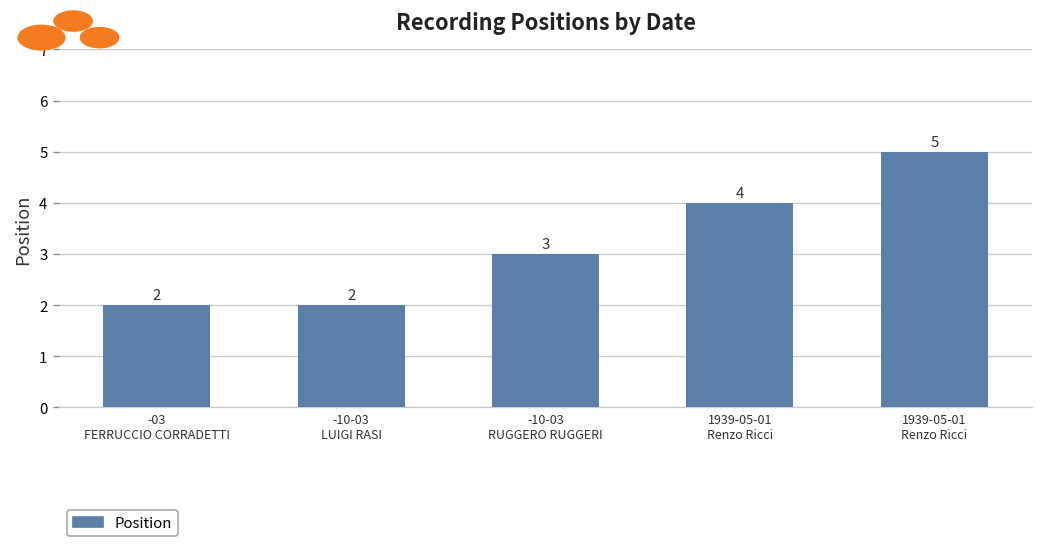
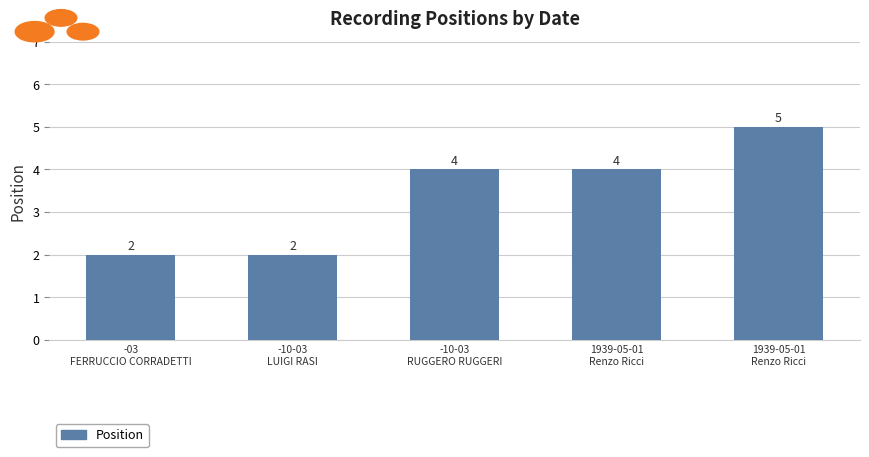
  {
    "-03 FERRUCCIO CORRADETTI": 2,
    "-10-03 LUIGI RASI": 2,
-   "-10-03 RUGGERO RUGGERI": 3
+   "-10-03 RUGGERO RUGGERI": 4
  }
